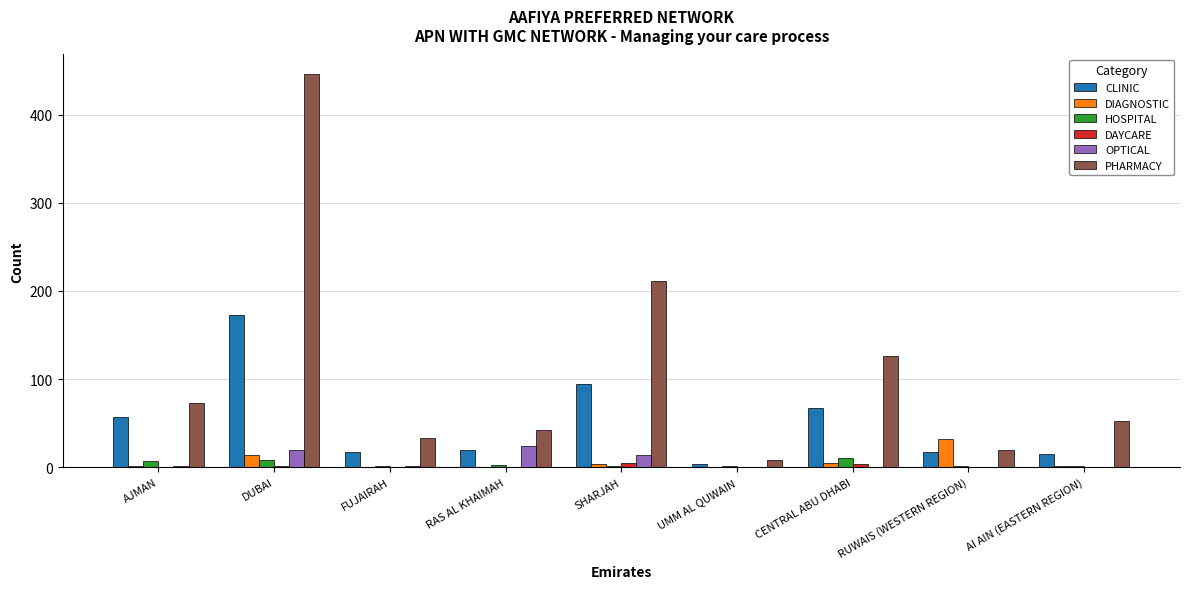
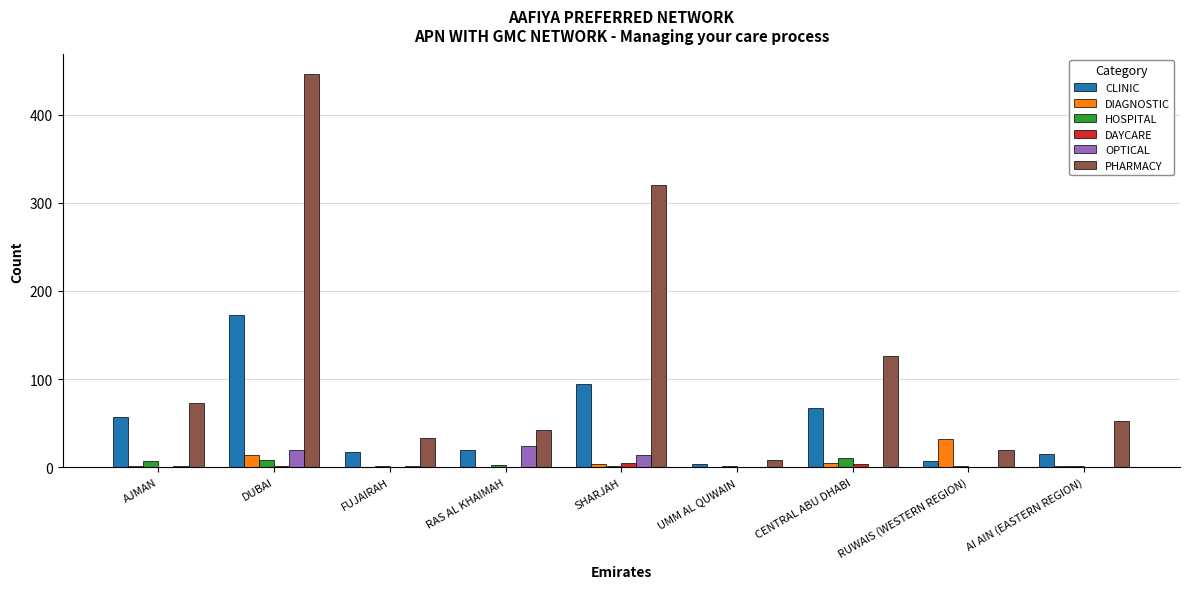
  {
    "CLINIC": {
      "AJMAN": 60,
      "DUBAI": 170,
      "FUJAIRAH": 20,
      "RAS AL KHAIMAH": 20,
      "SHARJAH": 100,
      "UMM AL QUWAIN": 0,
      "CENTRAL ABU DHABI": 70,
-     "RUWAIS (WESTERN REGION)": 20,
+     "RUWAIS (WESTERN REGION)": 10,
      "AI AIN (EASTERN REGION)": 20
    },
    "DIAGNOSTIC": {
      "DUBAI": 10,
      "FUJAIRAH": 0,
      "RAS AL KHAIMAH": 0,
      "SHARJAH": 0,
      "UMM AL QUWAIN": 0,
      "CENTRAL ABU DHABI": 10,
      "RUWAIS (WESTERN REGION)": 30
    },
    "HOSPITAL": {
      "AJMAN": 10,
      "DUBAI": 10,
      "RAS AL KHAIMAH": 0,
      "CENTRAL ABU DHABI": 10
    },
    "DAYCARE": {
      "AJMAN": 0,
      "FUJAIRAH": 0,
      "RAS AL KHAIMAH": 0,
      "SHARJAH": 10,
      "UMM AL QUWAIN": 0,
      "CENTRAL ABU DHABI": 0,
      "RUWAIS (WESTERN REGION)": 0,
      "AI AIN (EASTERN REGION)": 0
    },
    "OPTICAL": {
      "DUBAI": 20,
      "RAS AL KHAIMAH": 20,
      "SHARJAH": 10,
      "UMM AL QUWAIN": 0,
      "CENTRAL ABU DHABI": 0,
      "RUWAIS (WESTERN REGION)": 0,
      "AI AIN (EASTERN REGION)": 0
    },
    "PHARMACY": {
      "AJMAN": 70,
      "DUBAI": 450,
      "FUJAIRAH": 30,
      "RAS AL KHAIMAH": 40,
-     "SHARJAH": 210,
+     "SHARJAH": 320,
      "UMM AL QUWAIN": 10,
      "CENTRAL ABU DHABI": 130,
      "RUWAIS (WESTERN REGION)": 20,
      "AI AIN (EASTERN REGION)": 50
    }
  }
